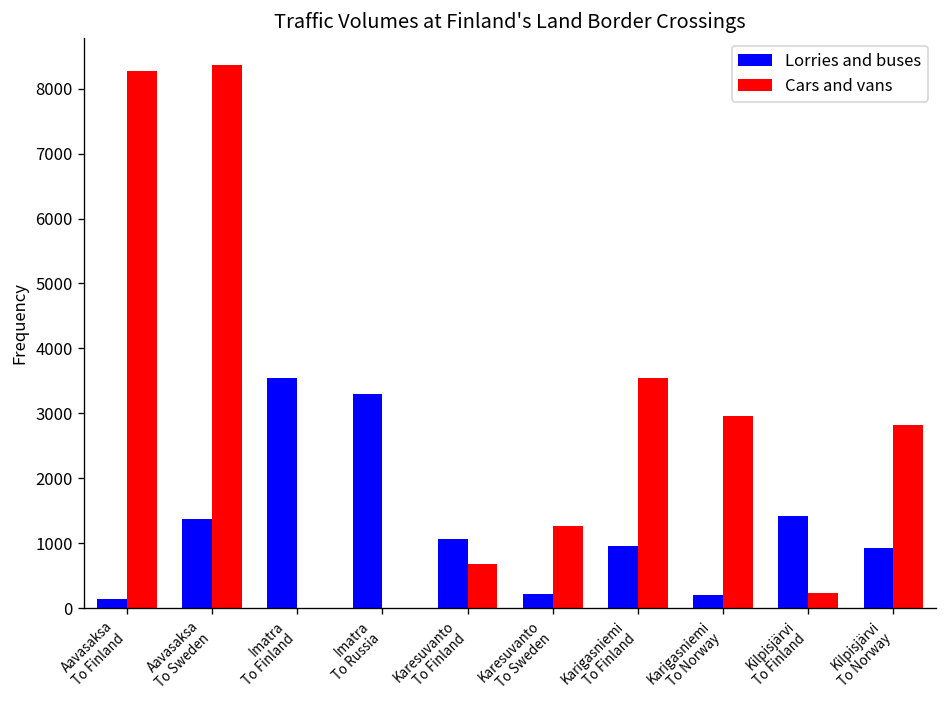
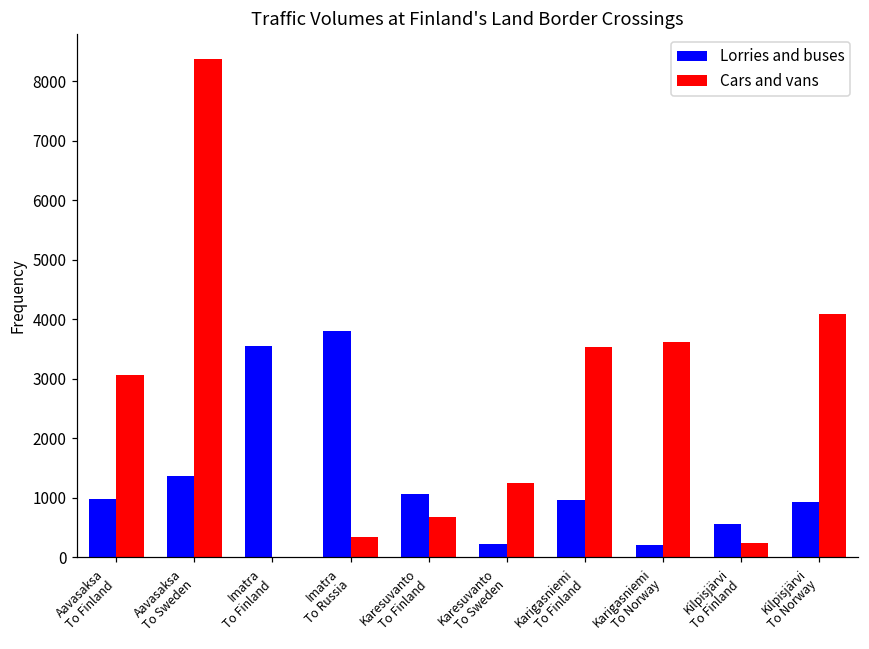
  {
    "Lorries and buses": {
-     "Aavasaksa To Finland": 100,
+     "Aavasaksa To Finland": 1000,
      "Aavasaksa To Sweden": 1400,
      "Imatra To Finland": 3500,
-     "Imatra To Russia": 3300,
+     "Imatra To Russia": 3800,
      "Karesuvanto To Finland": 1100,
      "Karesuvanto To Sweden": 200,
      "Karigasniemi To Finland": 1000,
      "Karigasniemi To Norway": 200,
-     "Kilpisjärvi To Finland": 1400,
+     "Kilpisjärvi To Finland": 600,
      "Kilpisjärvi To Norway": 900
    },
    "Cars and vans": {
-     "Aavasaksa To Finland": 8300,
+     "Aavasaksa To Finland": 3100,
      "Aavasaksa To Sweden": 8400,
      "Imatra To Finland": 0,
-     "Imatra To Russia": 0,
+     "Imatra To Russia": 300,
      "Karesuvanto To Finland": 700,
      "Karesuvanto To Sweden": 1300,
      "Karigasniemi To Finland": 3500,
-     "Karigasniemi To Norway": 3000,
+     "Karigasniemi To Norway": 3600,
      "Kilpisjärvi To Finland": 200,
-     "Kilpisjärvi To Norway": 2800
+     "Kilpisjärvi To Norway": 4100
    }
  }
